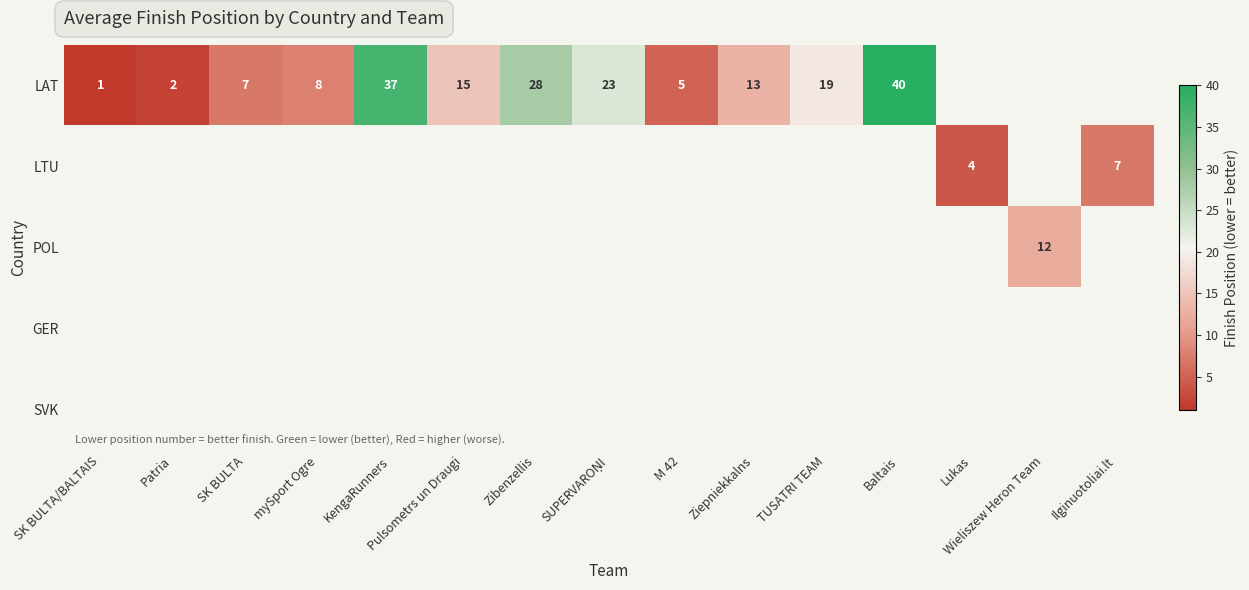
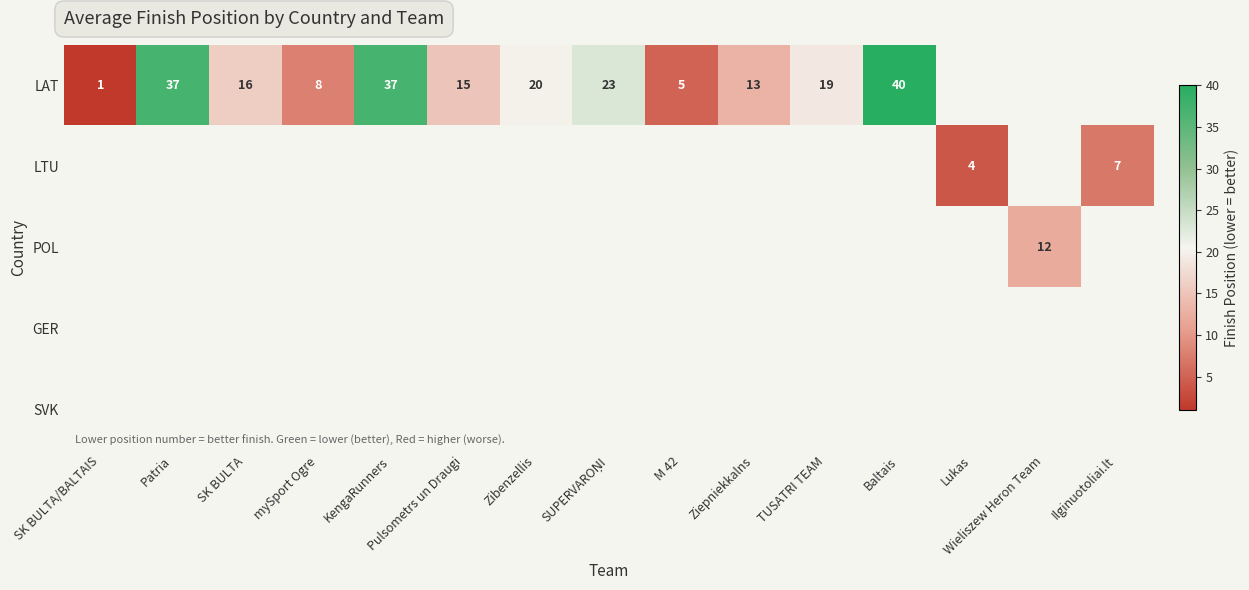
  {
    "LAT": {
      "SK BULTA/BALTAIS": 1,
-     "Patria": 2,
-     "SK BULTA": 7,
+     "Patria": 37,
+     "SK BULTA": 16,
      "mySport Ogre": 8,
      "KengaRunners": 37,
      "Pulsometrs un Draugi": 15,
-     "Zibenzellis": 28,
+     "Zibenzellis": 20,
      "SUPERVAROŅI": 23,
      "M 42": 5,
      "Ziepniekkalns": 13,
      "TUSATRI TEAM": 19,
      "Baltais": 40
    },
    "LTU": {
      "Lukas": 4,
      "Ilginuotoliai.lt": 7
    },
    "POL": {
      "Wieliszew Heron Team": 12
    }
  }
